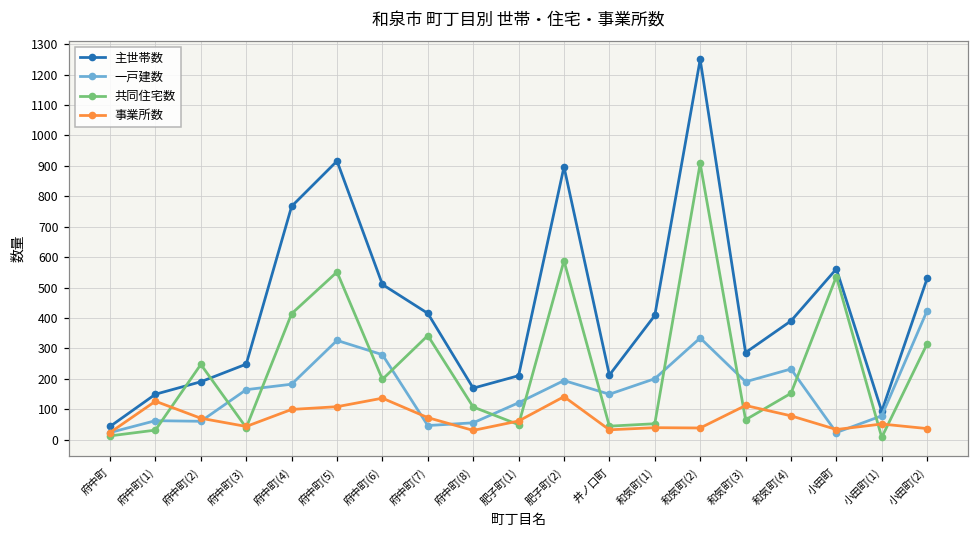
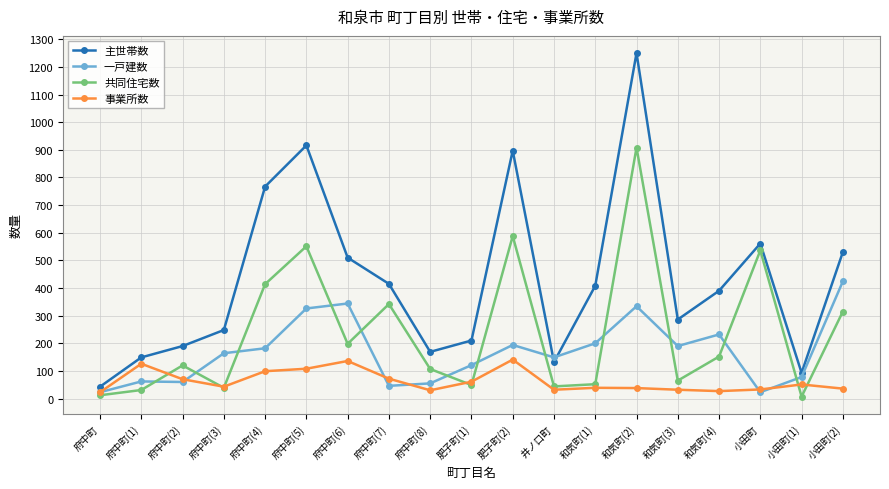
  {
    "主世帯数": {
      "府中町": 40,
      "府中町(1)": 150,
      "府中町(2)": 190,
      "府中町(3)": 250,
      "府中町(4)": 770,
      "府中町(5)": 920,
      "府中町(6)": 510,
      "府中町(7)": 420,
      "府中町(8)": 170,
      "肥子町(1)": 210,
      "肥子町(2)": 900,
-     "井ノ口町": 210,
+     "井ノ口町": 130,
      "和気町(1)": 410,
      "和気町(2)": 1250,
      "和気町(3)": 290,
      "和気町(4)": 390,
      "小田町": 560,
      "小田町(1)": 90,
      "小田町(2)": 530
    },
    "一戸建数": {
      "府中町(1)": 60,
      "府中町(2)": 60,
      "府中町(3)": 160,
      "府中町(4)": 180,
      "府中町(5)": 330,
-     "府中町(6)": 280,
+     "府中町(6)": 340,
      "府中町(7)": 50,
      "府中町(8)": 60,
      "肥子町(1)": 120,
      "肥子町(2)": 190,
      "井ノ口町": 150,
      "和気町(1)": 200,
      "和気町(2)": 330,
      "和気町(3)": 190,
      "和気町(4)": 230,
      "小田町": 20,
      "小田町(1)": 80,
      "小田町(2)": 420
    },
    "共同住宅数": {
      "府中町": 10,
      "府中町(1)": 30,
-     "府中町(2)": 250,
+     "府中町(2)": 120,
      "府中町(4)": 410,
      "府中町(5)": 550,
      "府中町(6)": 200,
      "府中町(7)": 340,
      "府中町(8)": 110,
      "肥子町(1)": 50,
      "肥子町(2)": 590,
      "井ノ口町": 40,
      "和気町(1)": 50,
      "和気町(2)": 910,
      "和気町(3)": 70,
      "和気町(4)": 150,
      "小田町": 540,
      "小田町(1)": 10,
      "小田町(2)": 320
    },
    "事業所数": {
      "府中町(1)": 130,
      "府中町(2)": 70,
      "府中町(4)": 100,
      "府中町(5)": 110,
      "府中町(6)": 140,
      "府中町(7)": 70,
      "府中町(8)": 30,
      "肥子町(1)": 60,
      "肥子町(2)": 140,
      "井ノ口町": 30,
      "和気町(1)": 40,
      "和気町(2)": 40,
-     "和気町(3)": 110,
-     "和気町(4)": 80,
+     "和気町(3)": 30,
+     "和気町(4)": 30,
      "小田町": 30,
      "小田町(1)": 50,
      "小田町(2)": 40
    }
  }
